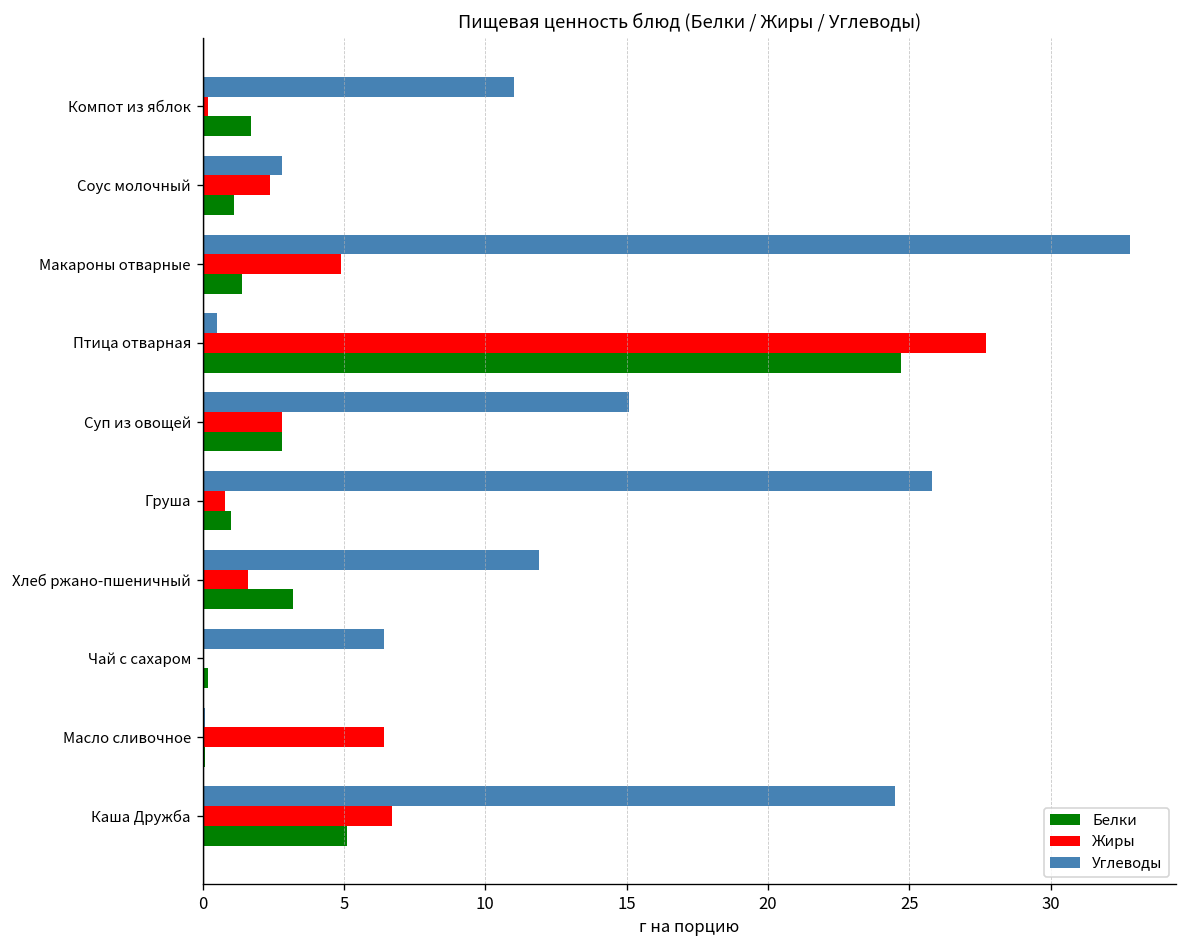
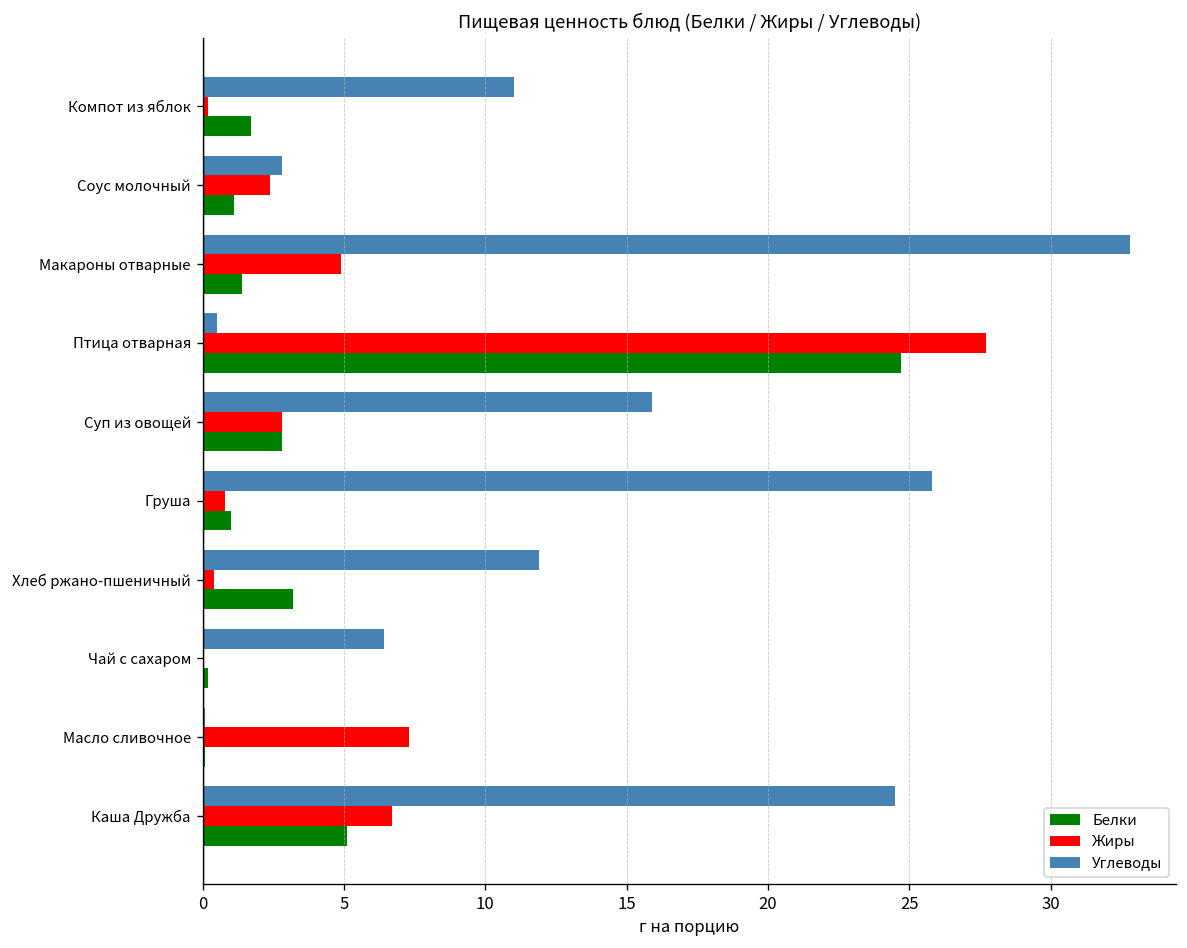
  {
    "Белки": {
      "Компот из яблок": 1.7,
      "Соус молочный": 1.1,
      "Макароны отварные": 1.4,
      "Птица отварная": 24.7,
      "Суп из овощей": 2.8,
      "Груша": 1.0,
      "Хлеб ржано-пшеничный": 3.2,
      "Чай с сахаром": 0.2,
      "Каша Дружба": 5.1
    },
    "Жиры": {
      "Компот из яблок": 0.2,
      "Соус молочный": 2.4,
      "Макароны отварные": 4.9,
      "Птица отварная": 27.7,
      "Суп из овощей": 2.8,
      "Груша": 0.8,
-     "Хлеб ржано-пшеничный": 1.6,
+     "Хлеб ржано-пшеничный": 0.4,
      "Чай с сахаром": 0.0,
-     "Масло сливочное": 6.4,
+     "Масло сливочное": 7.3,
      "Каша Дружба": 6.7
    },
    "Углеводы": {
      "Компот из яблок": 11.0,
      "Соус молочный": 2.8,
      "Макароны отварные": 32.8,
      "Птица отварная": 0.5,
-     "Суп из овощей": 15.1,
+     "Суп из овощей": 15.9,
      "Груша": 25.8,
      "Хлеб ржано-пшеничный": 11.9,
      "Чай с сахаром": 6.4,
      "Каша Дружба": 24.5
    }
  }
